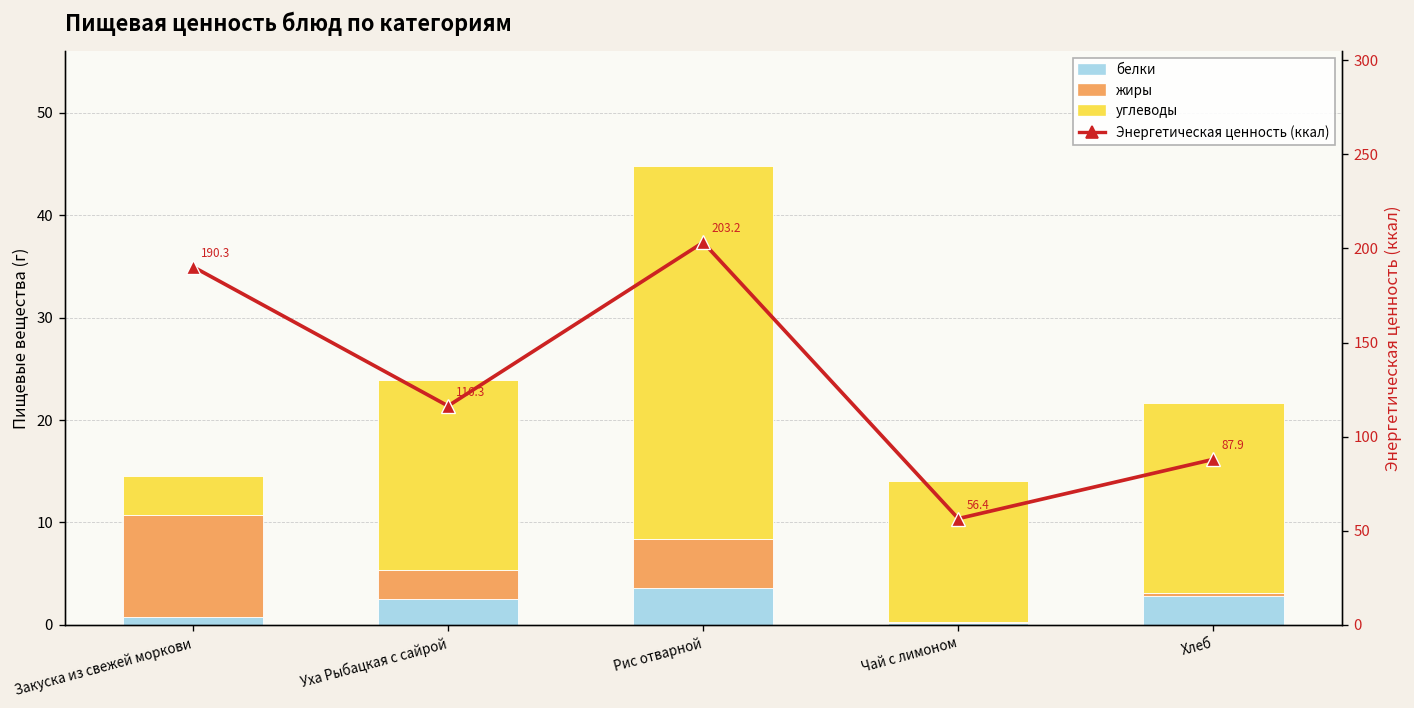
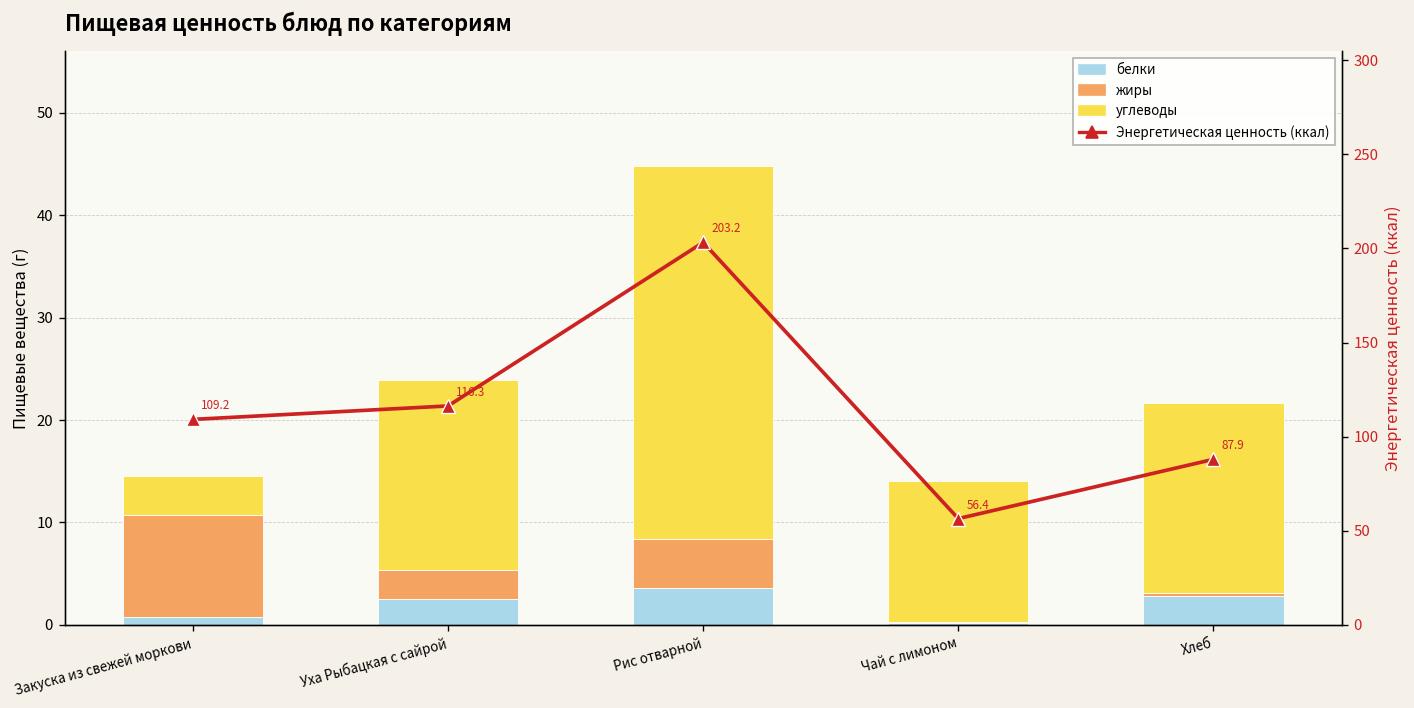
  {
    "Энергетическая ценность (ккал)": {
-     "Закуска из свежей моркови": 190.3,
+     "Закуска из свежей моркови": 109.2,
      "Уха Рыбацкая с сайрой": 116.3,
      "Рис отварной": 203.2,
      "Чай с лимоном": 56.4,
      "Хлеб": 87.9
    }
  }
